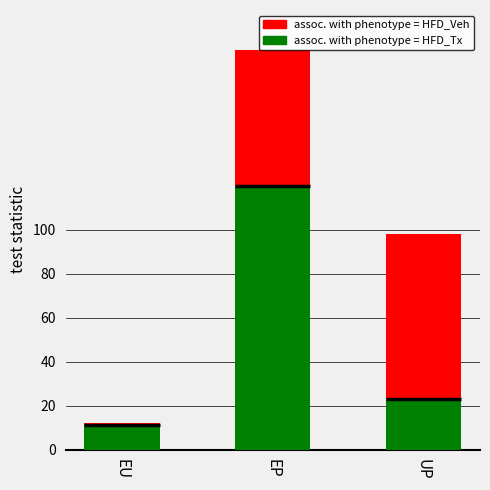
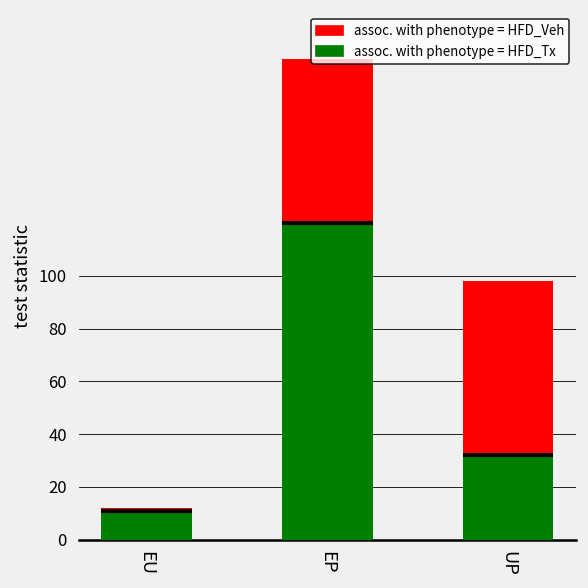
  {
    "assoc. with phenotype = HFD_Veh": {
      "EU": 12,
      "UP": 98
    },
    "assoc. with phenotype = HFD_Tx": {
-     "UP": 23
+     "UP": 32
    }
  }
